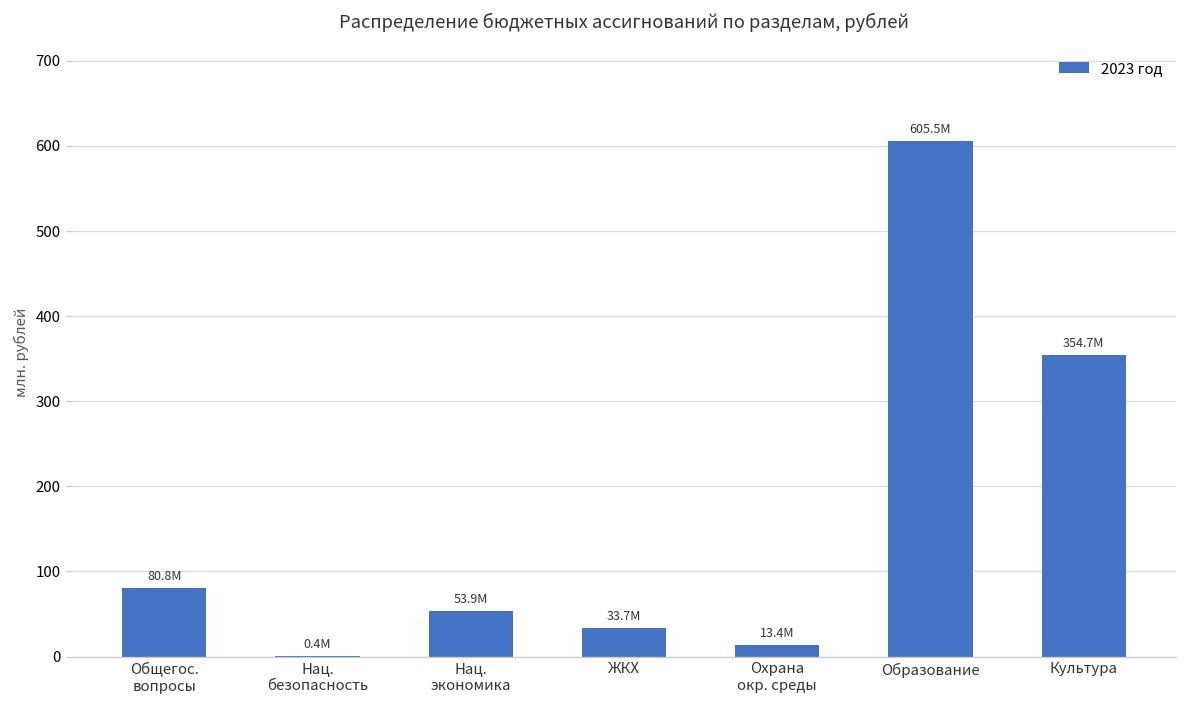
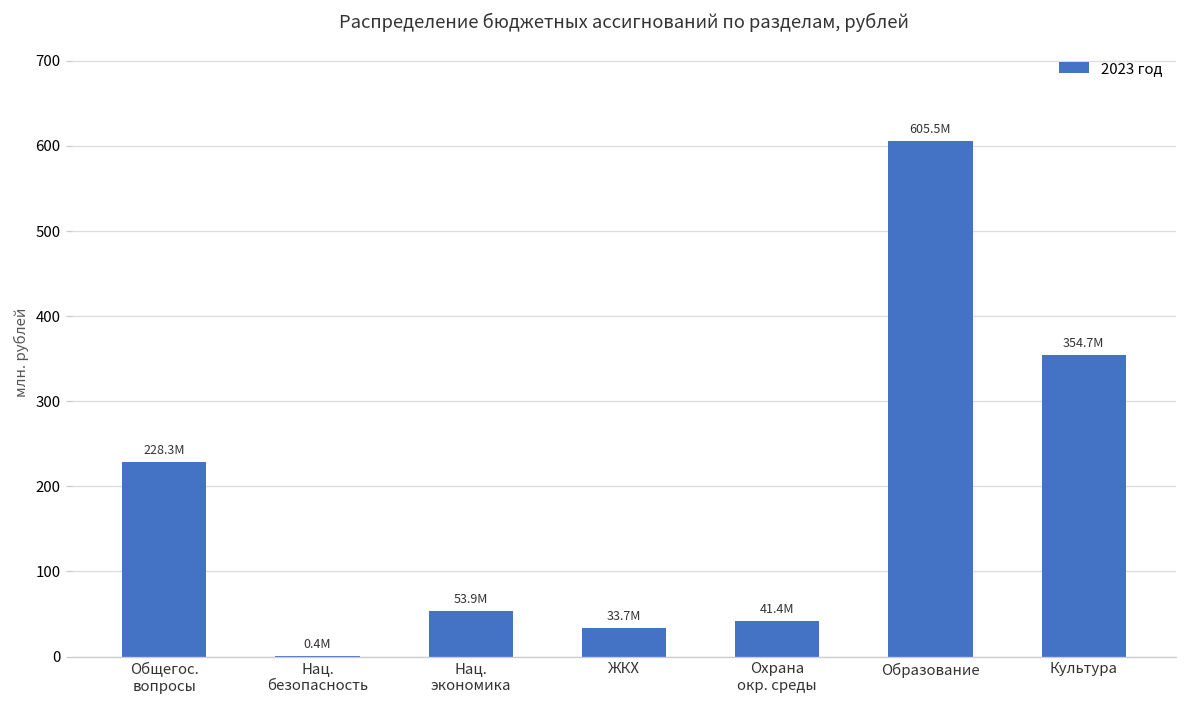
  {
-   "Общегос. вопросы": "80.8M",
+   "Общегос. вопросы": "228.3M",
    "Нац. безопасность": "0.4M",
    "Нац. экономика": "53.9M",
    "ЖКХ": "33.7M",
-   "Охрана окр. среды": "13.4M",
+   "Охрана окр. среды": "41.4M",
    "Образование": "605.5M",
    "Культура": "354.7M"
  }
